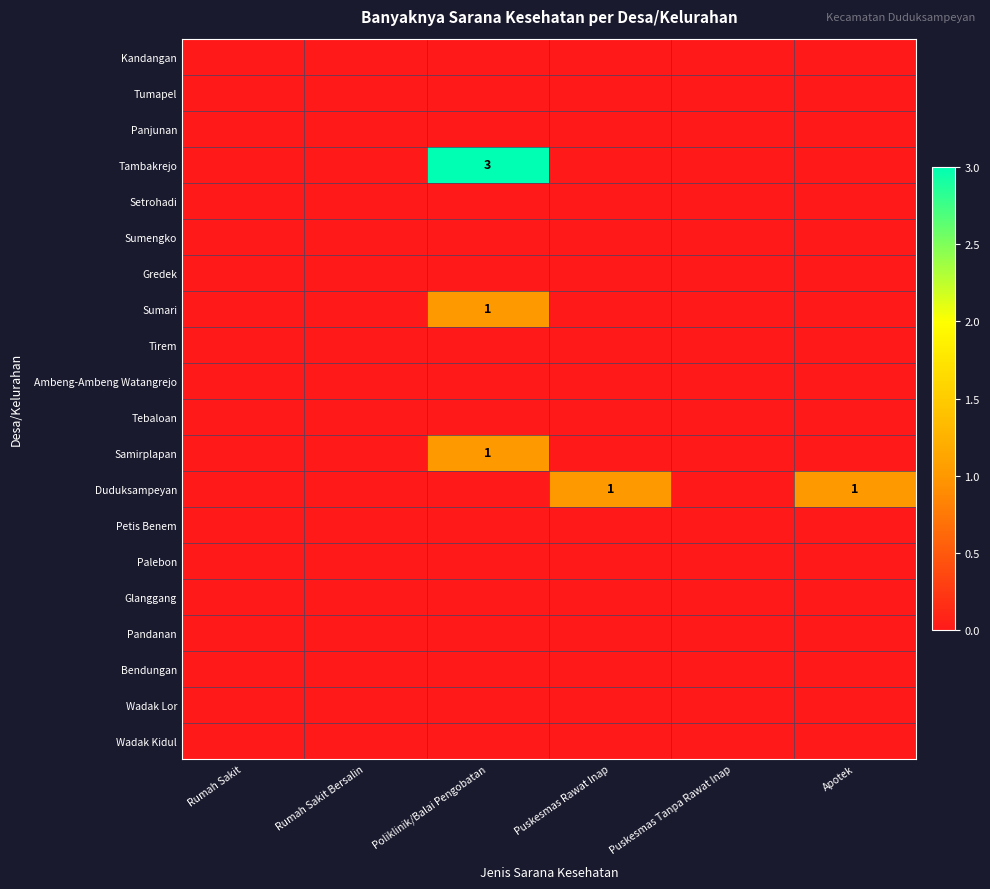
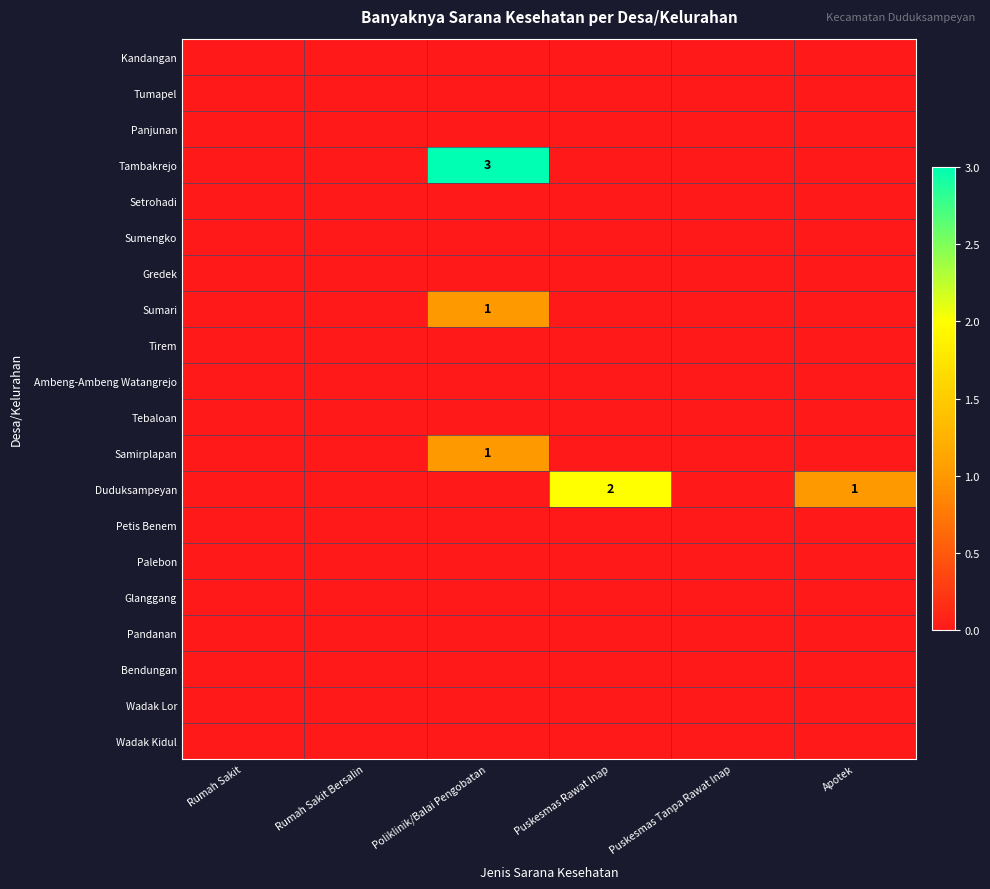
  {
    "Tambakrejo": {
      "Poliklinik/Balai Pengobatan": 3
    },
    "Sumari": {
      "Poliklinik/Balai Pengobatan": 1
    },
    "Samirplapan": {
      "Poliklinik/Balai Pengobatan": 1
    },
    "Duduksampeyan": {
-     "Puskesmas Rawat Inap": 1,
+     "Puskesmas Rawat Inap": 2,
      "Apotek": 1
    }
  }
